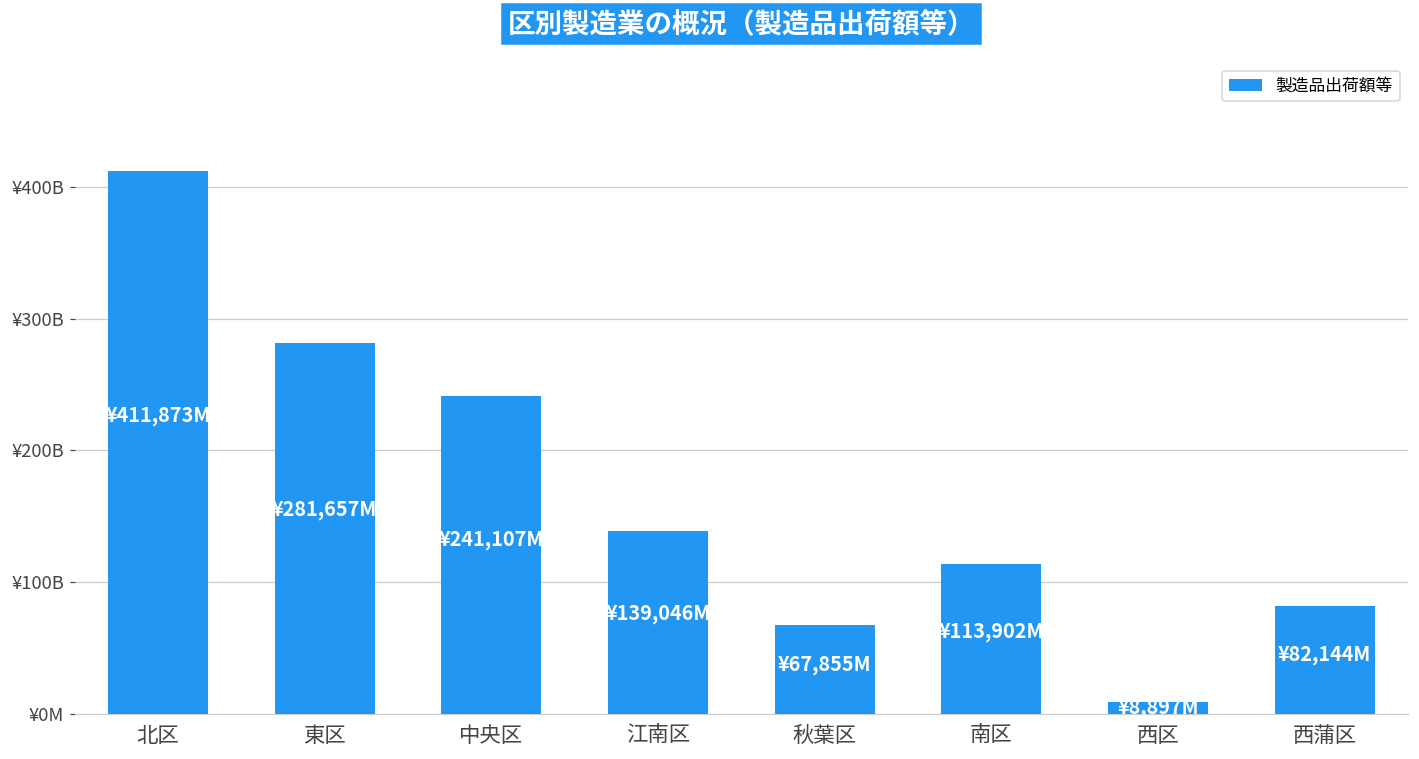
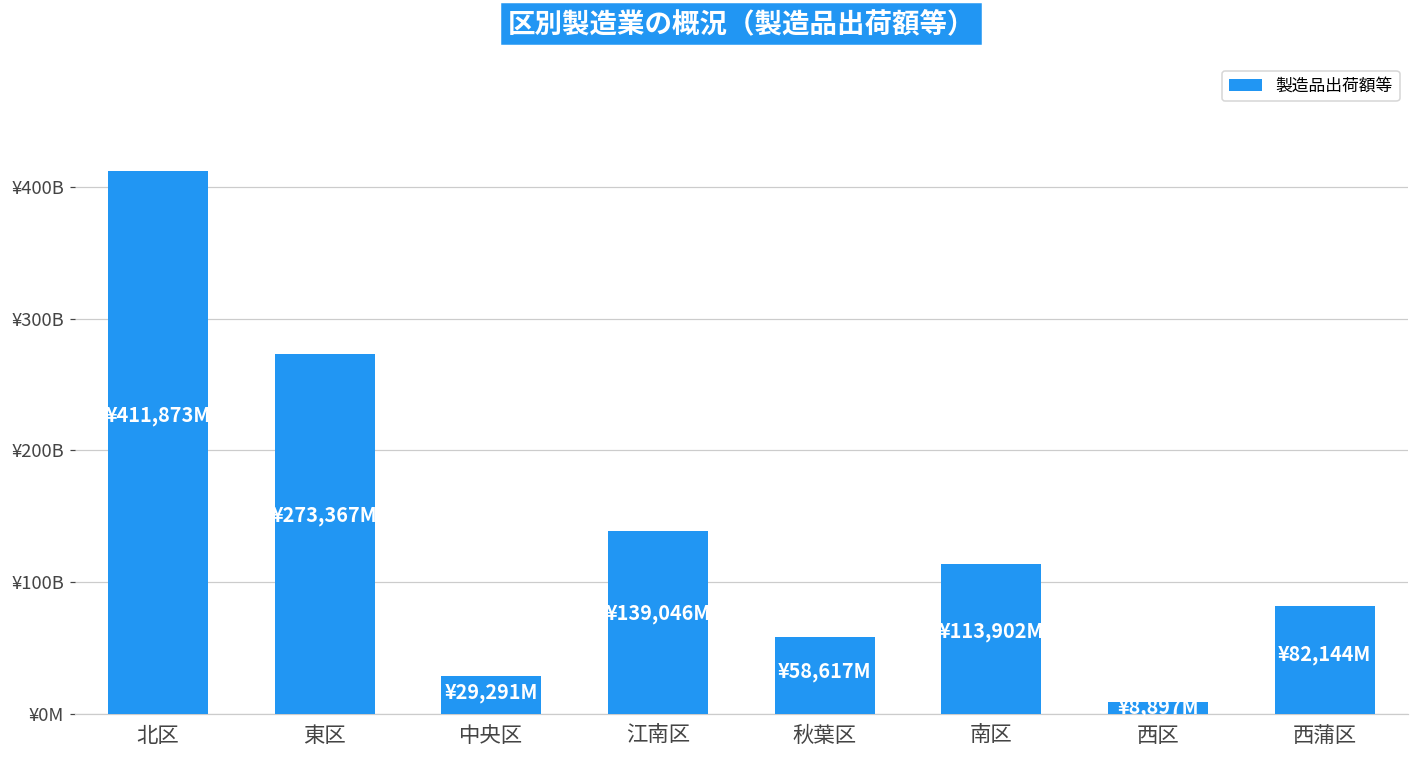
  {
    "北区": "¥411,873M",
-   "東区": "¥281,657M",
-   "中央区": "¥241,107M",
+   "東区": "¥273,367M",
+   "中央区": "¥29,291M",
    "江南区": "¥139,046M",
-   "秋葉区": "¥67,855M",
+   "秋葉区": "¥58,617M",
    "南区": "¥113,902M",
    "西蒲区": "¥82,144M"
  }
